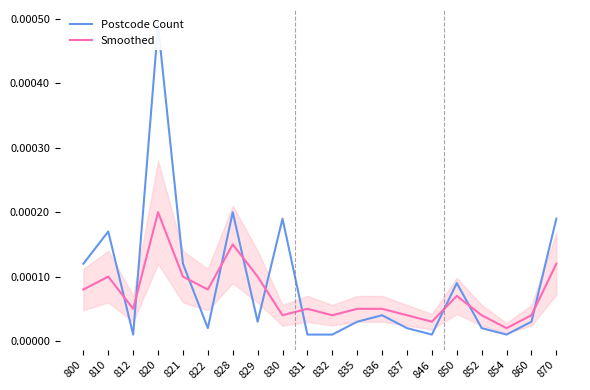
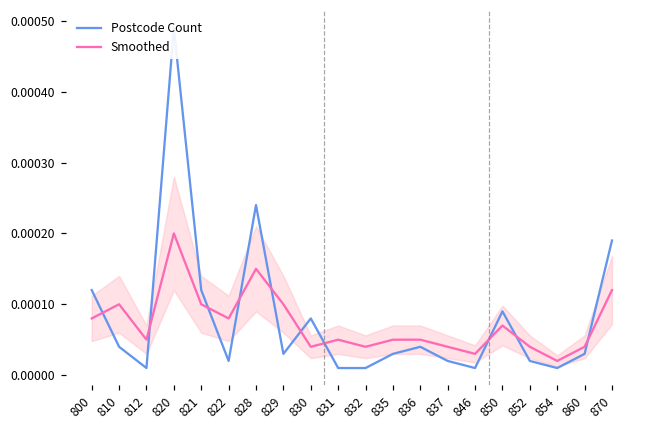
  {
    "Postcode Count": {
      "800": 0.00012,
-     "810": 0.00017,
+     "810": 0.00004,
      "812": 0.00001,
      "821": 0.00012,
      "822": 0.00002,
-     "828": 0.00020,
+     "828": 0.00024,
      "829": 0.00003,
-     "830": 0.00019,
+     "830": 0.00008,
      "831": 0.00001,
      "832": 0.00001,
      "835": 0.00003,
      "836": 0.00004,
      "837": 0.00002,
      "846": 0.00001,
      "850": 0.00009,
      "852": 0.00002,
      "854": 0.00001,
      "860": 0.00003,
      "870": 0.00019
    },
    "Smoothed": {
      "800": 0.00008,
      "810": 0.00010,
      "812": 0.00005,
      "820": 0.00020,
      "821": 0.00010,
      "822": 0.00008,
      "828": 0.00015,
      "829": 0.00010,
      "830": 0.00004,
      "831": 0.00005,
      "832": 0.00004,
      "835": 0.00005,
      "836": 0.00005,
      "837": 0.00004,
      "846": 0.00003,
      "850": 0.00007,
      "852": 0.00004,
      "854": 0.00002,
      "860": 0.00004,
      "870": 0.00012
    }
  }
